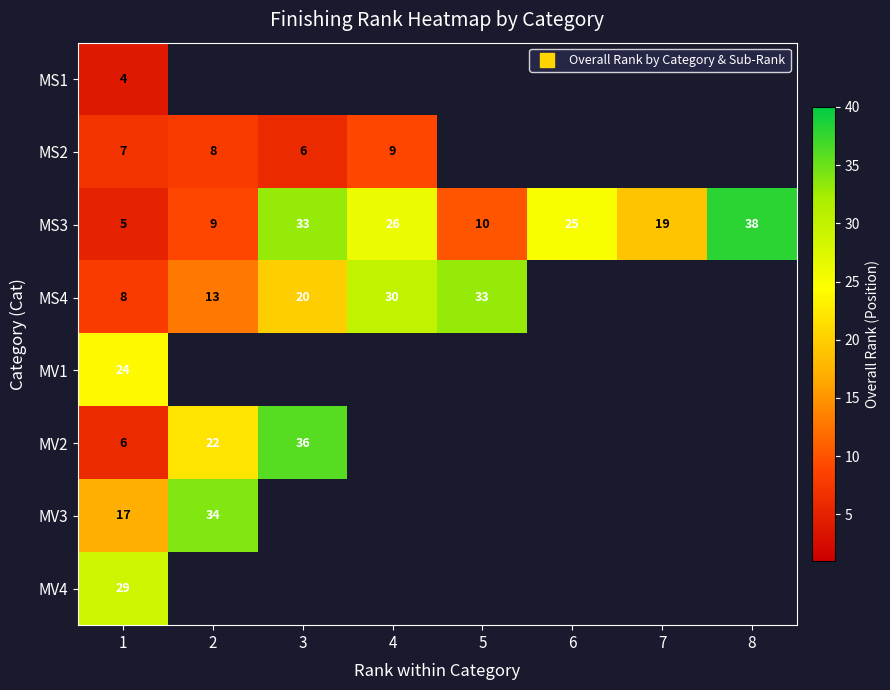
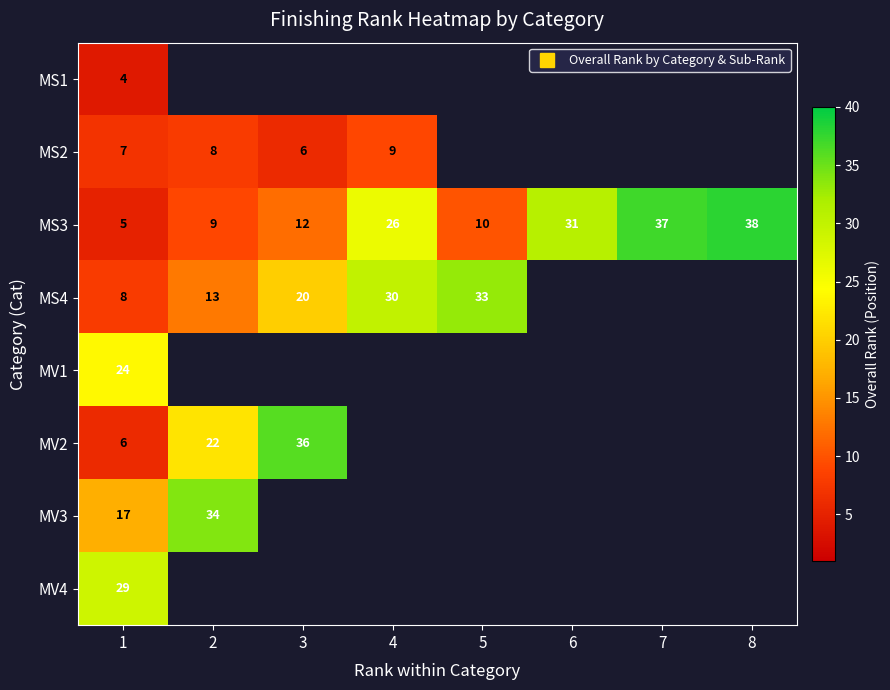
  {
    "MS1": {
      "1": 4
    },
    "MS2": {
      "1": 7,
      "2": 8,
      "3": 6,
      "4": 9
    },
    "MS3": {
      "1": 5,
      "2": 9,
-     "3": 33,
+     "3": 12,
      "4": 26,
      "5": 10,
-     "6": 25,
-     "7": 19,
+     "6": 31,
+     "7": 37,
      "8": 38
    },
    "MS4": {
      "1": 8,
      "2": 13,
      "3": 20,
      "4": 30,
      "5": 33
    },
    "MV1": {
      "1": 24
    },
    "MV2": {
      "1": 6,
      "2": 22,
      "3": 36
    },
    "MV3": {
      "1": 17,
      "2": 34
    },
    "MV4": {
      "1": 29
    }
  }
